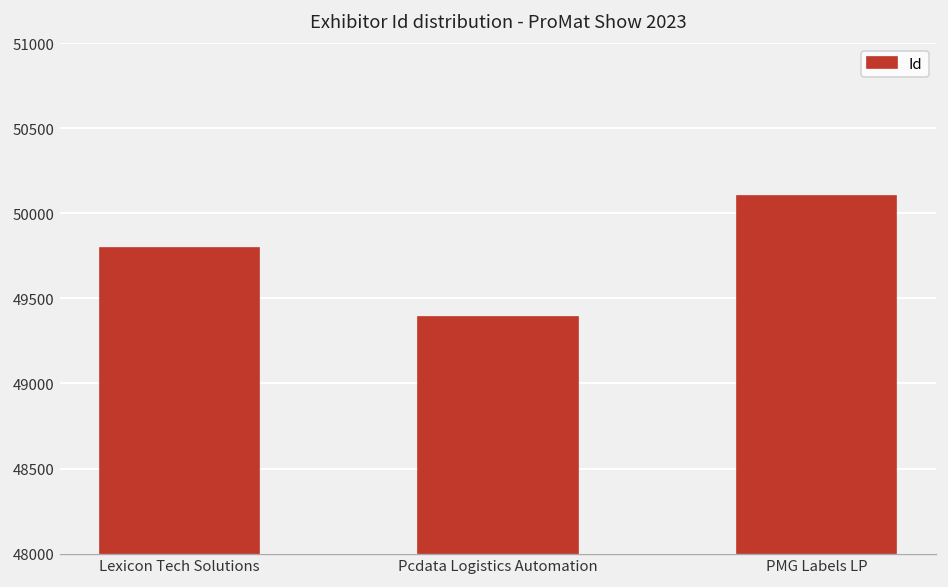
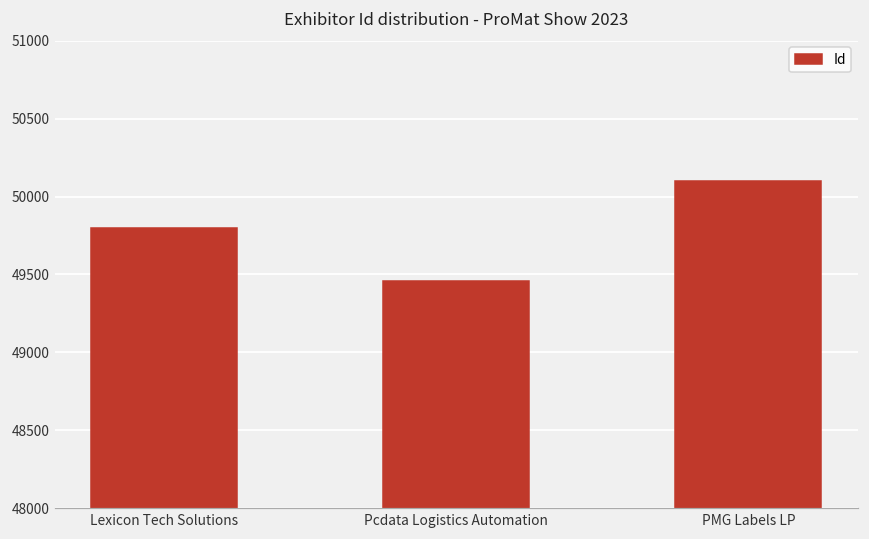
  {
    "Lexicon Tech Solutions": 49800,
-   "Pcdata Logistics Automation": 49390,
+   "Pcdata Logistics Automation": 49460,
    "PMG Labels LP": 50100
  }
